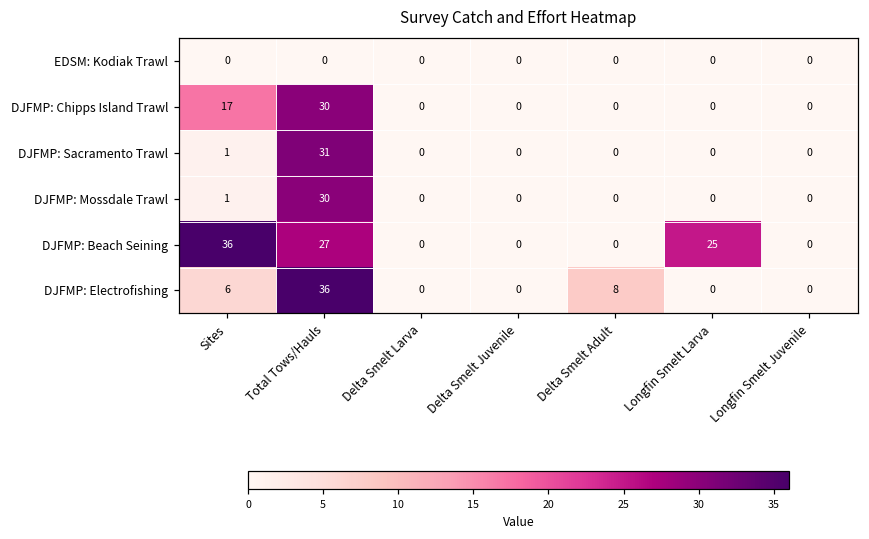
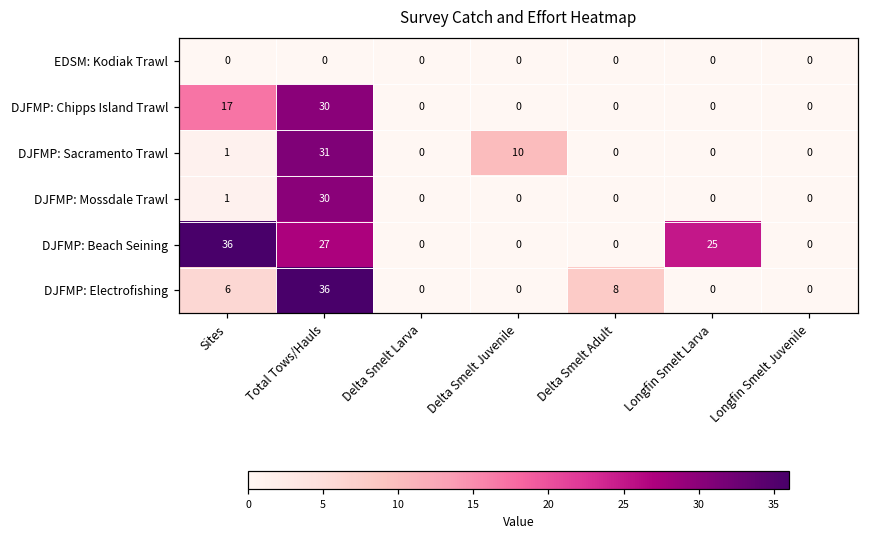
  {
    "EDSM: Kodiak Trawl": {
      "Sites": 0,
      "Total Tows/Hauls": 0,
      "Delta Smelt Larva": 0,
      "Delta Smelt Juvenile": 0,
      "Delta Smelt Adult": 0,
      "Longfin Smelt Larva": 0,
      "Longfin Smelt Juvenile": 0
    },
    "DJFMP: Chipps Island Trawl": {
      "Sites": 17,
      "Total Tows/Hauls": 30,
      "Delta Smelt Larva": 0,
      "Delta Smelt Juvenile": 0,
      "Delta Smelt Adult": 0,
      "Longfin Smelt Larva": 0,
      "Longfin Smelt Juvenile": 0
    },
    "DJFMP: Sacramento Trawl": {
      "Sites": 1,
      "Total Tows/Hauls": 31,
      "Delta Smelt Larva": 0,
-     "Delta Smelt Juvenile": 0,
+     "Delta Smelt Juvenile": 10,
      "Delta Smelt Adult": 0,
      "Longfin Smelt Larva": 0,
      "Longfin Smelt Juvenile": 0
    },
    "DJFMP: Mossdale Trawl": {
      "Sites": 1,
      "Total Tows/Hauls": 30,
      "Delta Smelt Larva": 0,
      "Delta Smelt Juvenile": 0,
      "Delta Smelt Adult": 0,
      "Longfin Smelt Larva": 0,
      "Longfin Smelt Juvenile": 0
    },
    "DJFMP: Beach Seining": {
      "Sites": 36,
      "Total Tows/Hauls": 27,
      "Delta Smelt Larva": 0,
      "Delta Smelt Juvenile": 0,
      "Delta Smelt Adult": 0,
      "Longfin Smelt Larva": 25,
      "Longfin Smelt Juvenile": 0
    },
    "DJFMP: Electrofishing": {
      "Sites": 6,
      "Total Tows/Hauls": 36,
      "Delta Smelt Larva": 0,
      "Delta Smelt Juvenile": 0,
      "Delta Smelt Adult": 8,
      "Longfin Smelt Larva": 0,
      "Longfin Smelt Juvenile": 0
    }
  }
